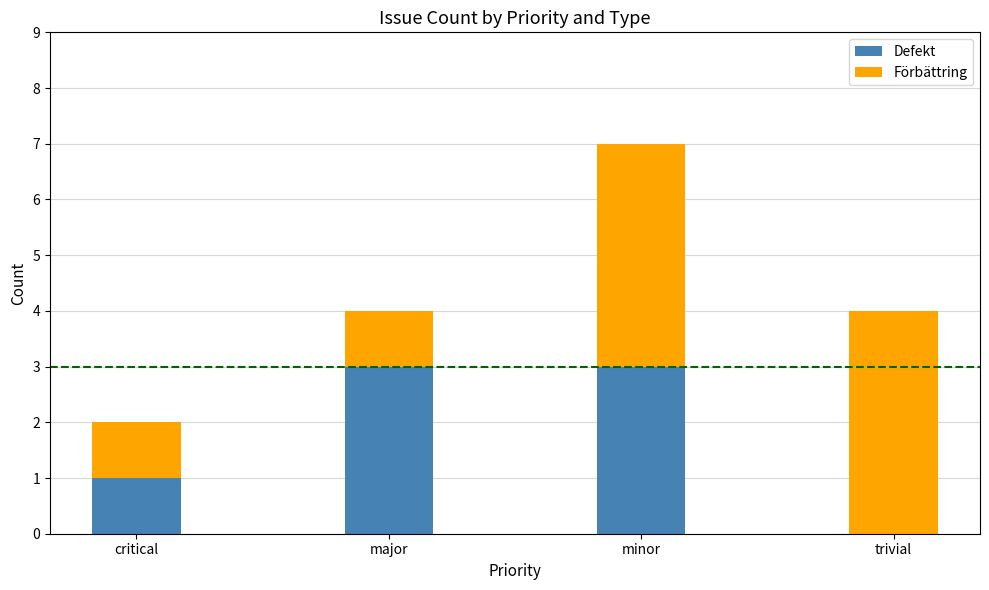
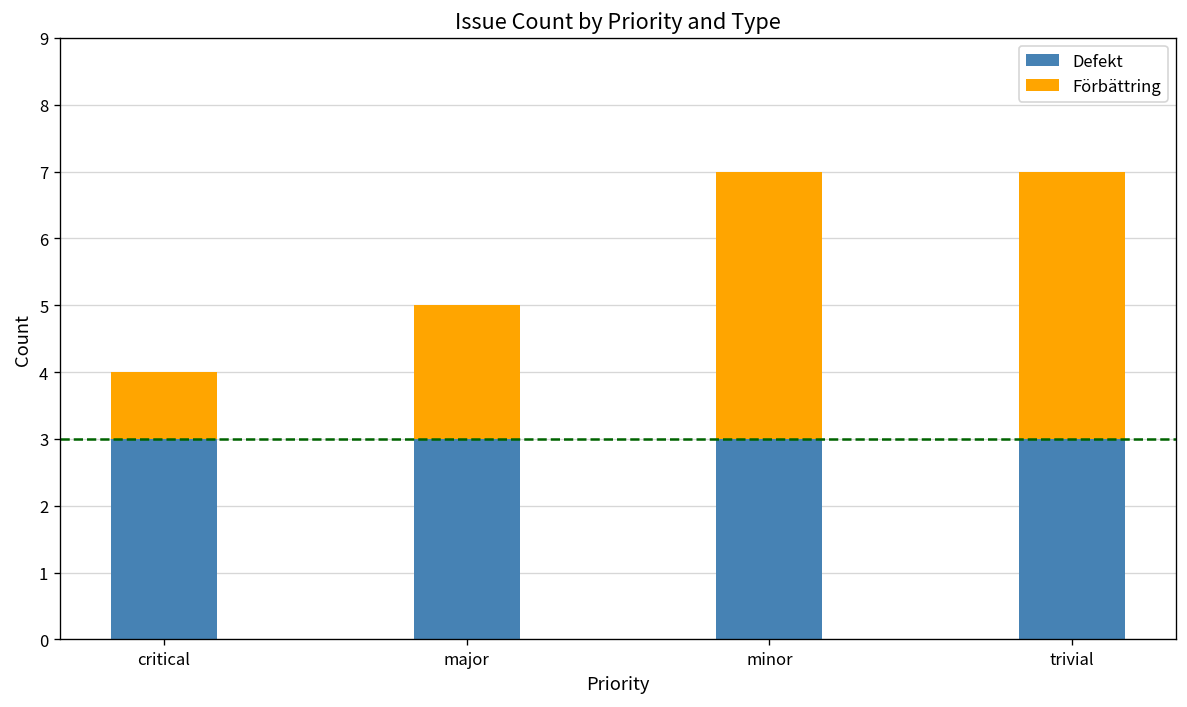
  {
    "Defekt": {
-     "critical": 1,
+     "critical": 3,
      "major": 3,
      "minor": 3,
-     "trivial": 0
+     "trivial": 3
    },
    "Förbättring": {
      "critical": 1,
-     "major": 1,
+     "major": 2,
      "minor": 4,
      "trivial": 4
    }
  }
